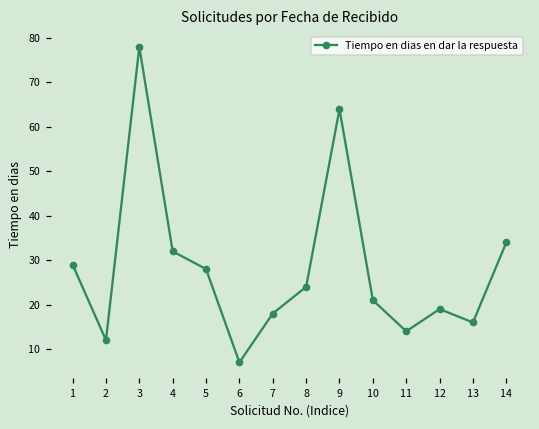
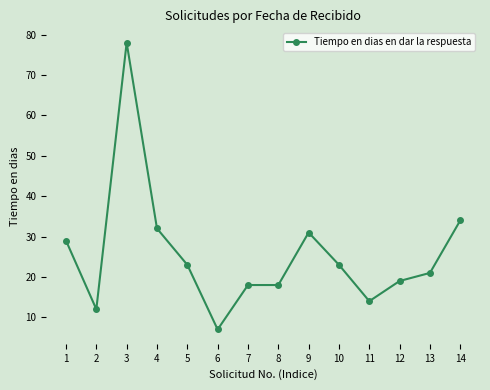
  {
    "1": 29,
    "2": 12,
    "3": 78,
    "4": 32,
-   "5": 28,
+   "5": 23,
    "6": 7,
    "7": 18,
-   "8": 24,
-   "9": 64,
-   "10": 21,
+   "8": 18,
+   "9": 31,
+   "10": 23,
    "11": 14,
    "12": 19,
-   "13": 16,
+   "13": 21,
    "14": 34
  }
